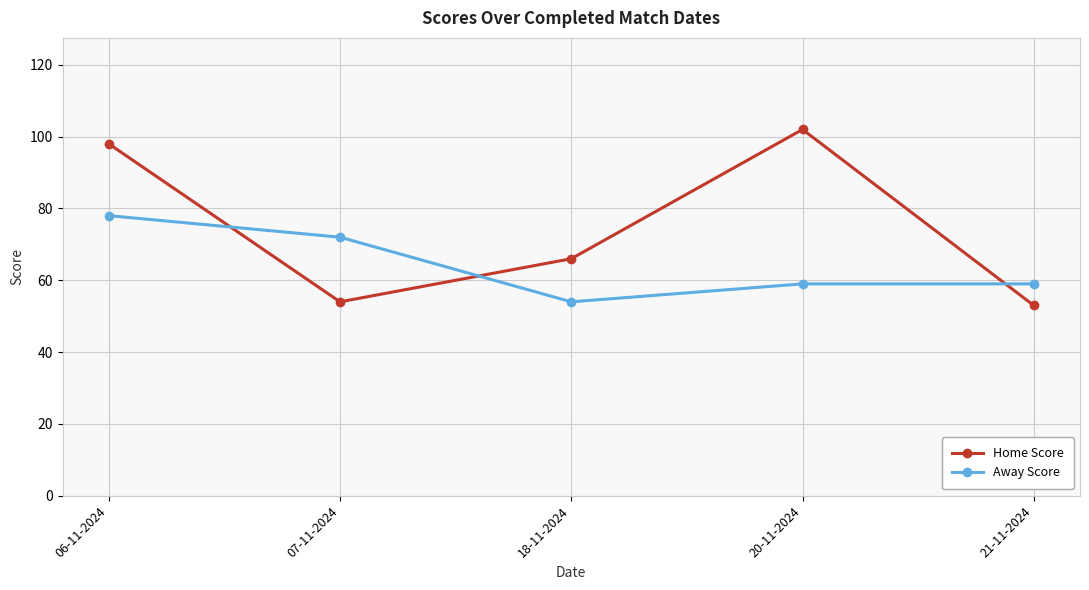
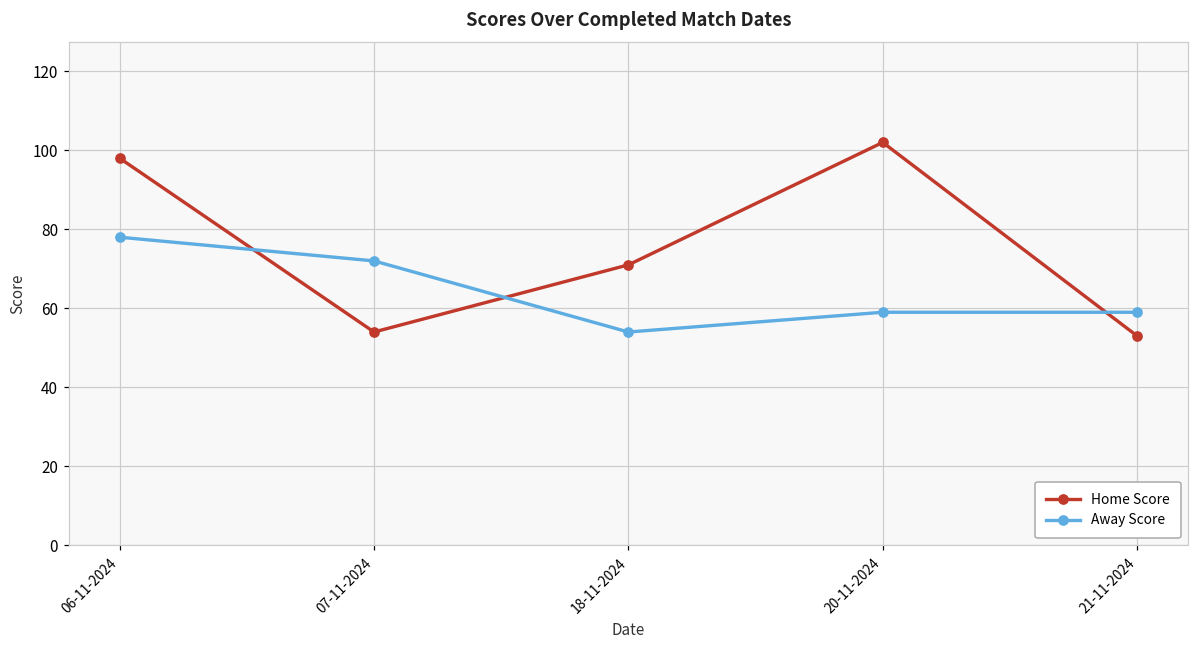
  {
    "Home Score": {
      "06-11-2024": 98,
      "07-11-2024": 54,
-     "18-11-2024": 66,
+     "18-11-2024": 71,
      "20-11-2024": 102,
      "21-11-2024": 53
    },
    "Away Score": {
      "06-11-2024": 78,
      "07-11-2024": 72,
      "18-11-2024": 54,
      "20-11-2024": 59,
      "21-11-2024": 59
    }
  }
